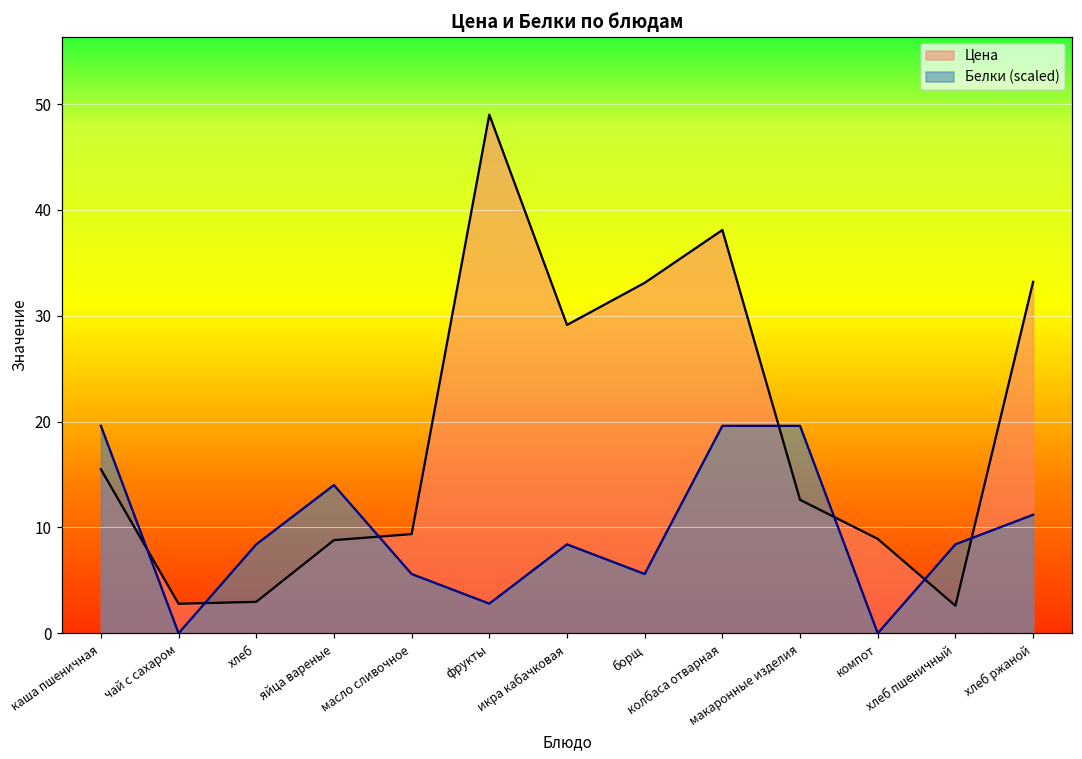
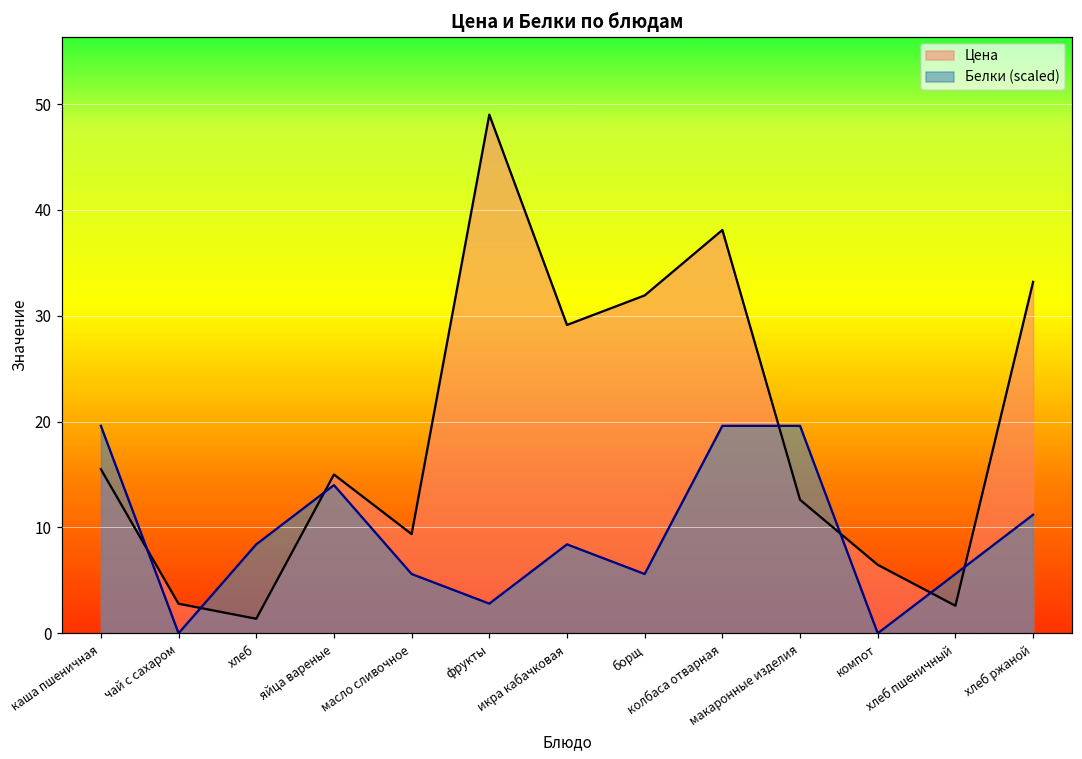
  {
    "Цена": {
      "каша пшеничная": 16,
      "чай с сахаром": 3,
-     "хлеб": 3,
-     "яйца вареные": 9,
+     "хлеб": 1,
+     "яйца вареные": 15,
      "масло сливочное": 9,
      "фрукты": 49,
      "икра кабачковая": 29,
-     "борщ": 33,
+     "борщ": 32,
      "колбаса отварная": 38,
      "макаронные изделия": 13,
-     "компот": 9,
+     "компот": 6,
      "хлеб пшеничный": 3,
      "хлеб ржаной": 33
    },
    "Белки (scaled)": {
      "каша пшеничная": 20,
      "чай с сахаром": 0,
      "хлеб": 8,
      "яйца вареные": 14,
      "масло сливочное": 6,
      "фрукты": 3,
      "икра кабачковая": 8,
      "борщ": 6,
      "колбаса отварная": 20,
      "макаронные изделия": 20,
      "компот": 0,
-     "хлеб пшеничный": 8,
+     "хлеб пшеничный": 6,
      "хлеб ржаной": 11
    }
  }
